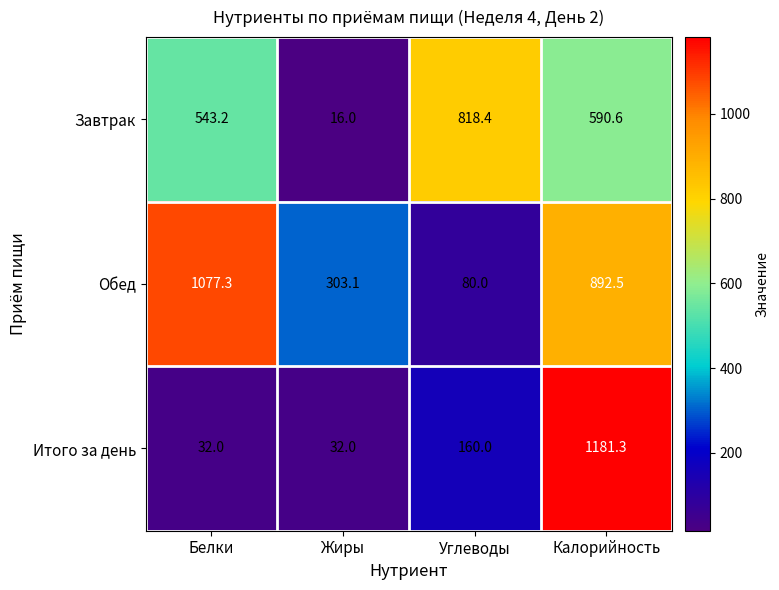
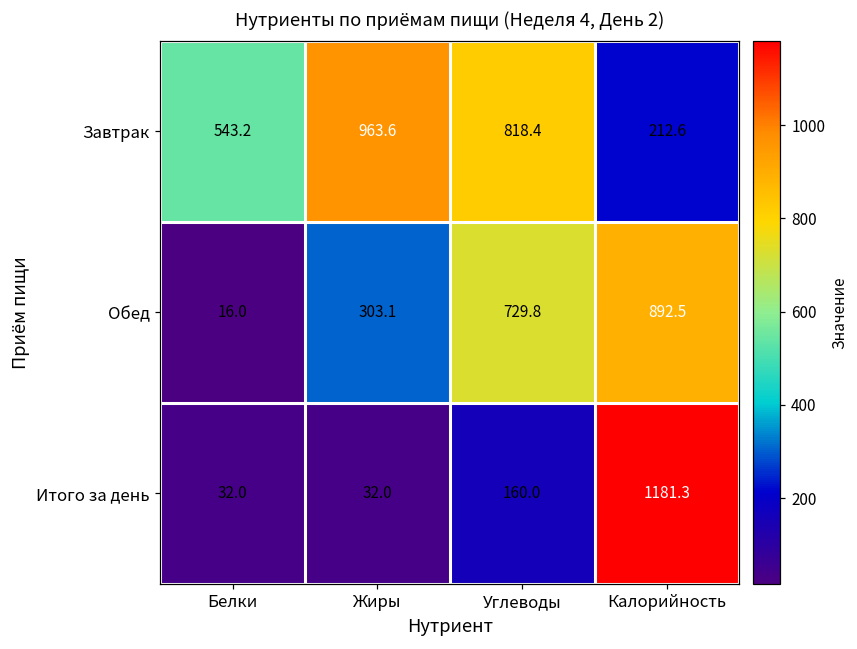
  {
    "Завтрак": {
      "Белки": 543.2,
-     "Жиры": 16.0,
+     "Жиры": 963.6,
      "Углеводы": 818.4,
-     "Калорийность": 590.6
+     "Калорийность": 212.6
    },
    "Обед": {
-     "Белки": 1077.3,
+     "Белки": 16.0,
      "Жиры": 303.1,
-     "Углеводы": 80.0,
+     "Углеводы": 729.8,
      "Калорийность": 892.5
    },
    "Итого за день": {
      "Белки": 32.0,
      "Жиры": 32.0,
      "Углеводы": 160.0,
      "Калорийность": 1181.3
    }
  }
